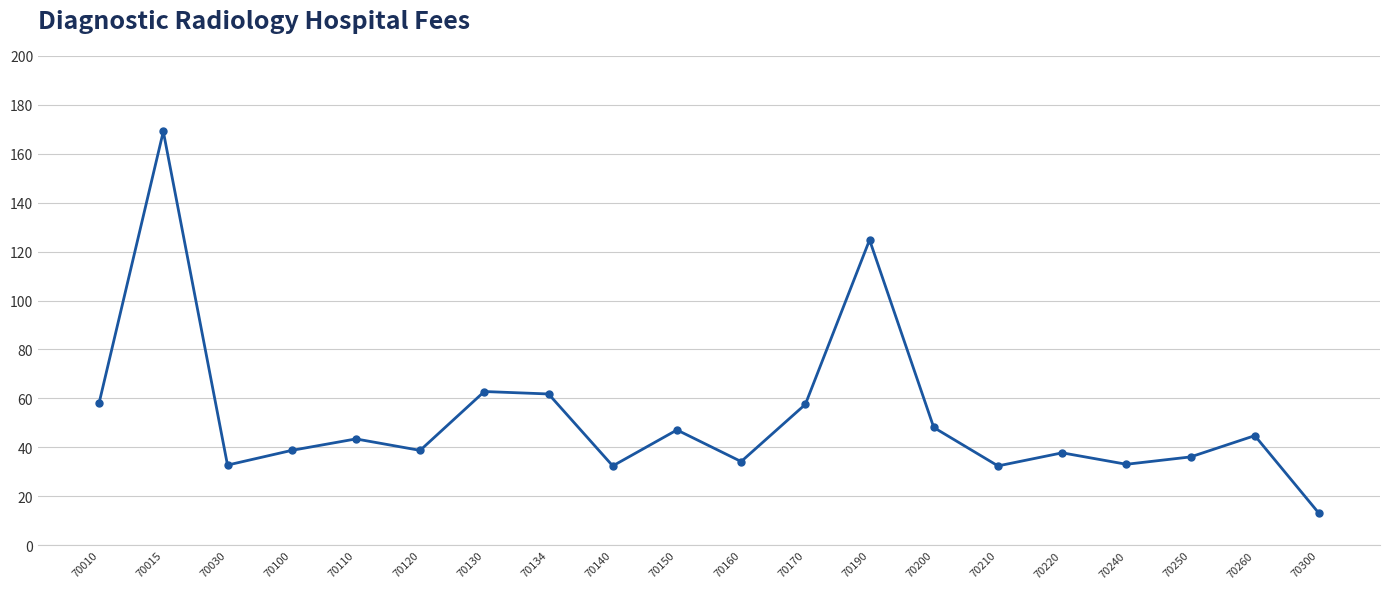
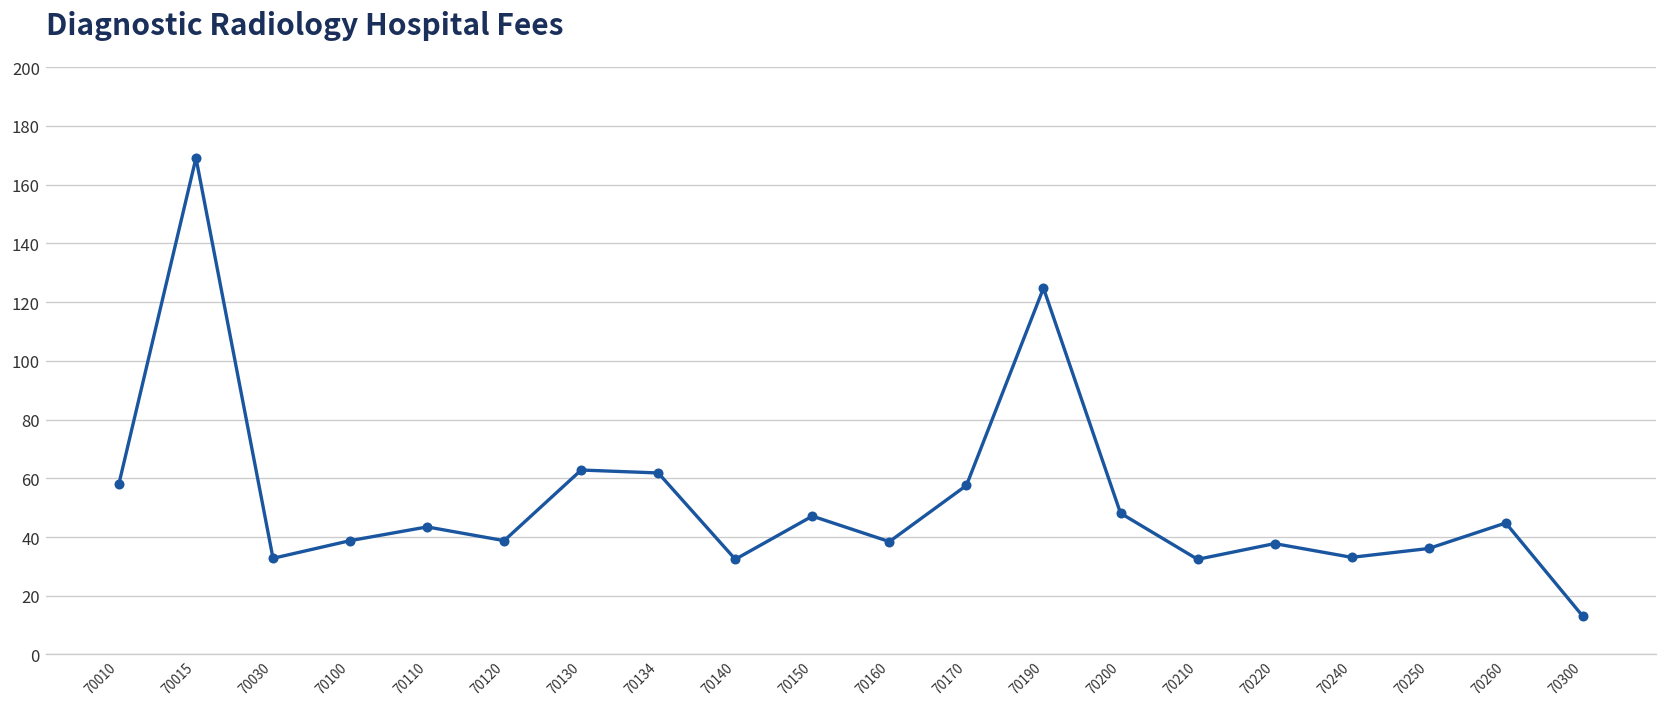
  {
    "70010": 58,
    "70015": 169,
    "70030": 33,
    "70100": 39,
    "70110": 43,
    "70120": 39,
    "70130": 63,
    "70134": 62,
    "70140": 32,
    "70150": 47,
-   "70160": 34,
+   "70160": 38,
    "70170": 58,
    "70190": 125,
    "70200": 48,
    "70210": 32,
    "70220": 38,
    "70240": 33,
    "70250": 36,
    "70260": 45,
    "70300": 13
  }
